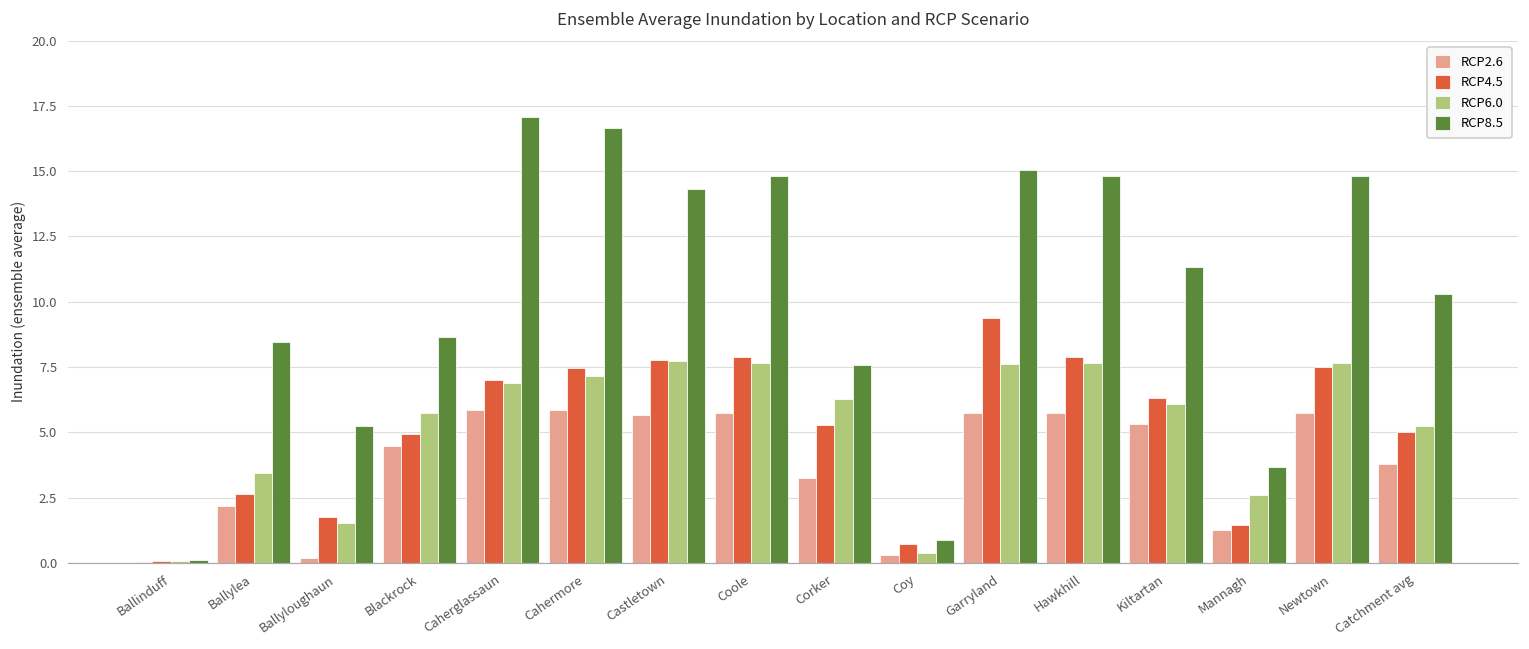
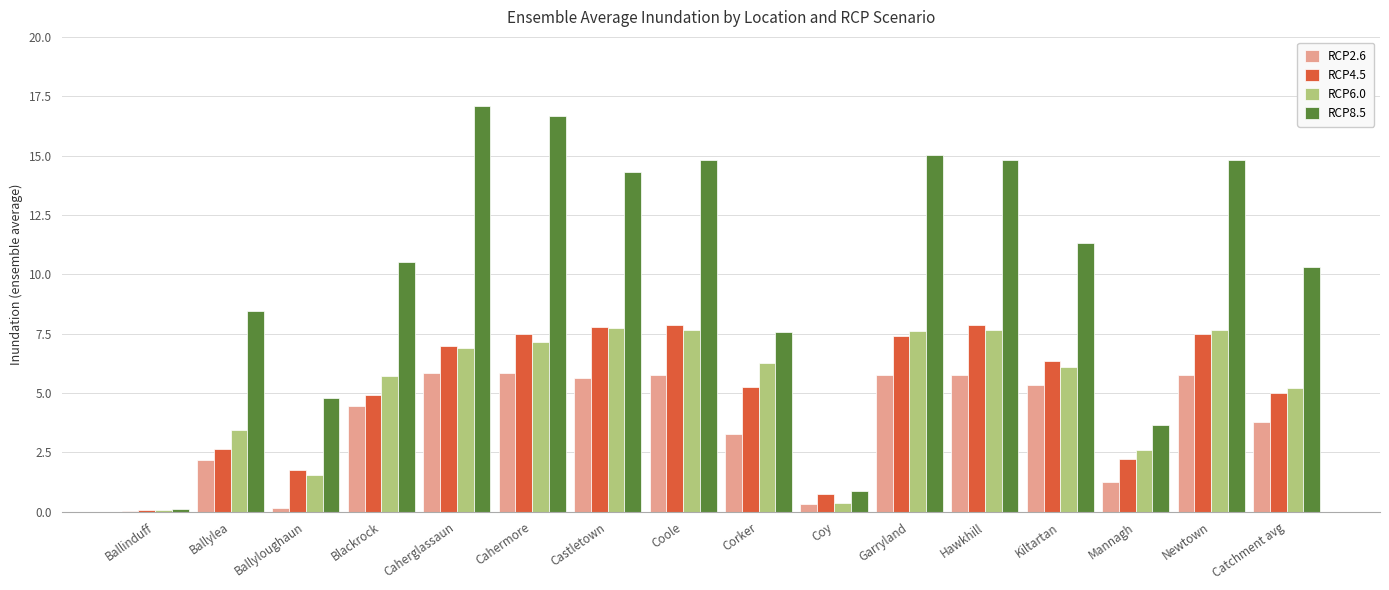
  {
    "RCP2.6": {
      "Ballylea": 2.2,
      "Ballyloughaun": 0.2,
      "Blackrock": 4.5,
      "Caherglassaun": 5.8,
      "Cahermore": 5.8,
      "Castletown": 5.7,
      "Coole": 5.7,
      "Corker": 3.3,
      "Coy": 0.3,
      "Garryland": 5.7,
      "Hawkhill": 5.7,
      "Kiltartan": 5.3,
      "Mannagh": 1.3,
      "Newtown": 5.7,
      "Catchment avg": 3.8
    },
    "RCP4.5": {
      "Ballylea": 2.6,
      "Ballyloughaun": 1.7,
      "Blackrock": 4.9,
      "Caherglassaun": 7.0,
      "Cahermore": 7.5,
      "Castletown": 7.8,
      "Coole": 7.9,
      "Corker": 5.3,
      "Coy": 0.7,
-     "Garryland": 9.4,
+     "Garryland": 7.4,
      "Hawkhill": 7.9,
      "Kiltartan": 6.3,
-     "Mannagh": 1.5,
+     "Mannagh": 2.2,
      "Newtown": 7.5,
      "Catchment avg": 5.0
    },
    "RCP6.0": {
      "Ballylea": 3.4,
      "Ballyloughaun": 1.5,
      "Blackrock": 5.7,
      "Caherglassaun": 6.9,
      "Cahermore": 7.1,
      "Castletown": 7.7,
      "Coole": 7.7,
      "Corker": 6.3,
      "Coy": 0.4,
      "Garryland": 7.6,
      "Hawkhill": 7.7,
      "Kiltartan": 6.1,
      "Mannagh": 2.6,
      "Newtown": 7.7,
      "Catchment avg": 5.2
    },
    "RCP8.5": {
      "Ballinduff": 0.1,
      "Ballylea": 8.5,
-     "Ballyloughaun": 5.3,
-     "Blackrock": 8.7,
+     "Ballyloughaun": 4.8,
+     "Blackrock": 10.5,
      "Caherglassaun": 17.1,
      "Cahermore": 16.7,
      "Castletown": 14.3,
      "Coole": 14.8,
      "Corker": 7.6,
      "Coy": 0.9,
      "Garryland": 15.0,
      "Hawkhill": 14.8,
      "Kiltartan": 11.3,
      "Mannagh": 3.7,
      "Newtown": 14.8,
      "Catchment avg": 10.3
    }
  }
